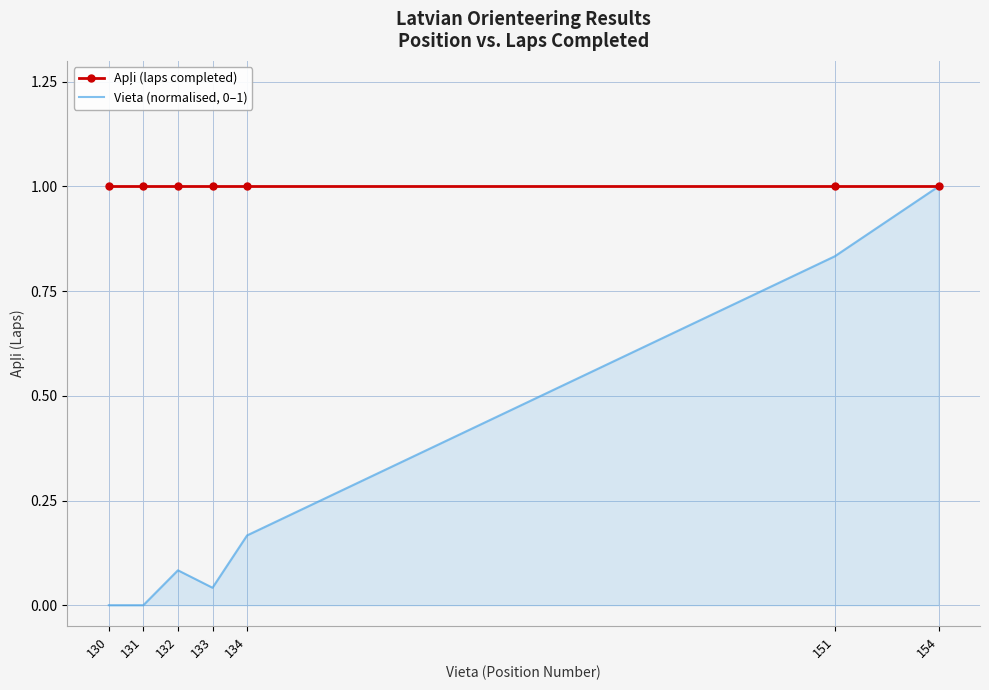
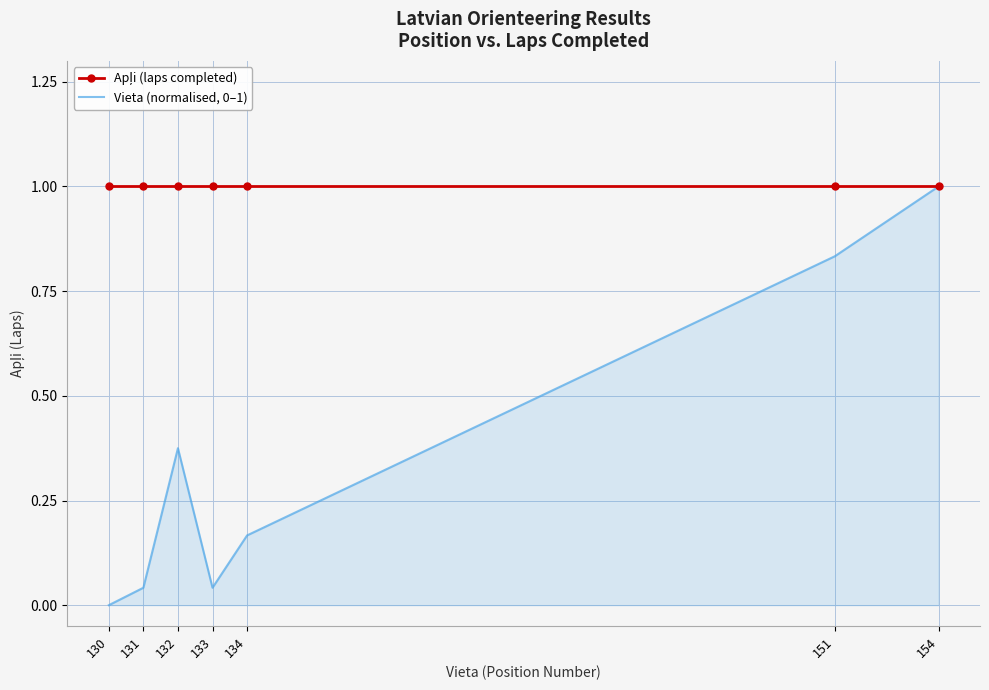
  {
    "Apļi (laps completed)": {
      "130": 1.00,
      "131": 1.00,
      "132": 1.00,
      "133": 1.00,
      "134": 1.00,
      "151": 1.00
    },
    "Vieta (normalised, 0–1)": {
      "130": 0.00,
-     "131": 0.00,
-     "132": 0.08,
+     "131": 0.04,
+     "132": 0.38,
      "133": 0.04,
      "134": 0.17,
      "151": 0.83
    }
  }
